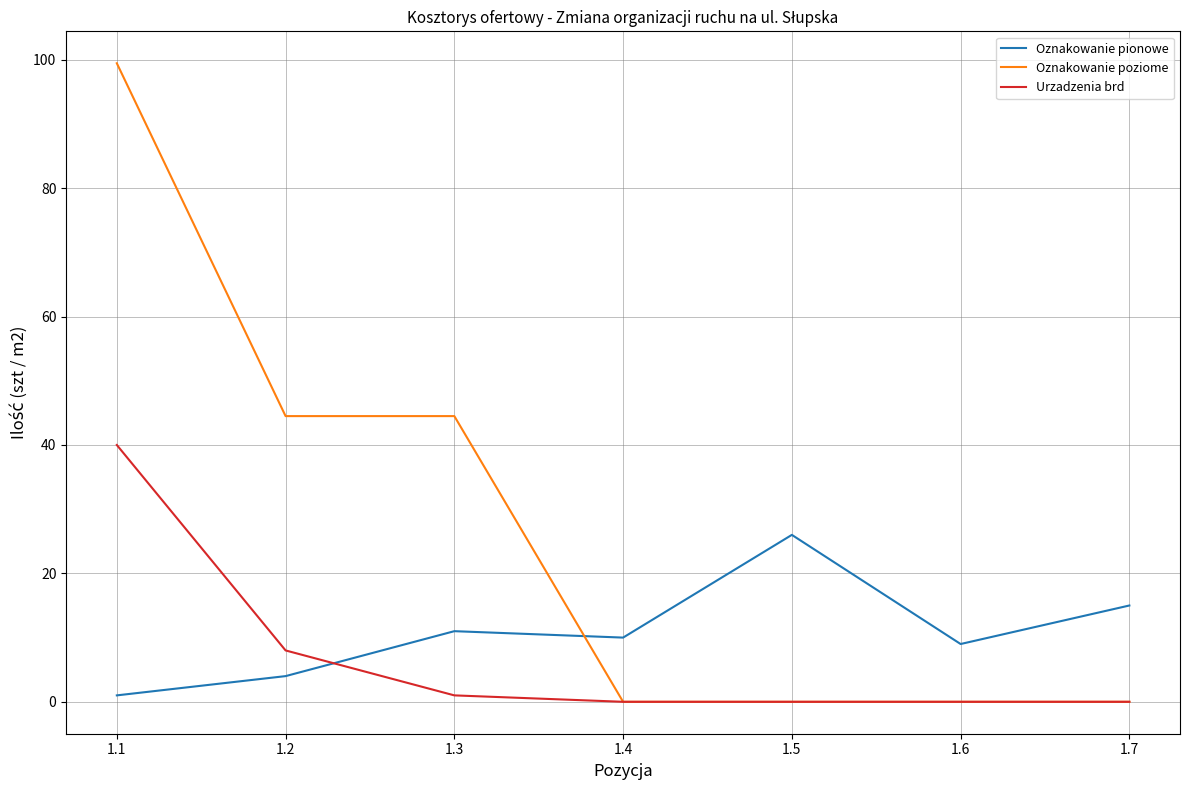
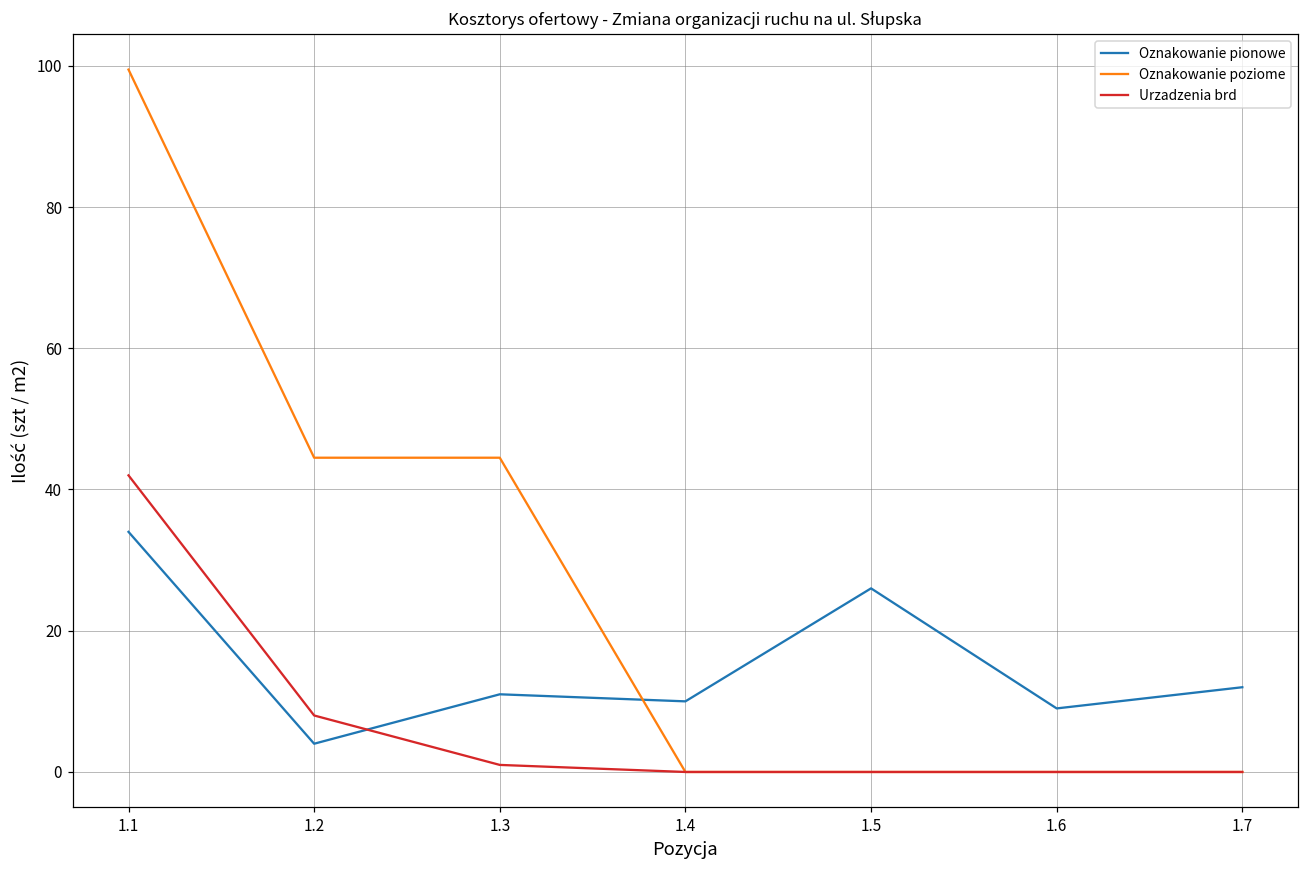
  {
    "Oznakowanie pionowe": {
-     "1.1": 1,
+     "1.1": 34,
      "1.2": 4,
      "1.3": 11,
      "1.4": 10,
      "1.5": 26,
      "1.6": 9,
-     "1.7": 15
+     "1.7": 12
    },
    "Oznakowanie poziome": {
      "1.1": 99,
      "1.2": 45,
      "1.3": 45
    },
    "Urzadzenia brd": {
-     "1.1": 40,
+     "1.1": 42,
      "1.2": 8,
      "1.3": 1
    }
  }
